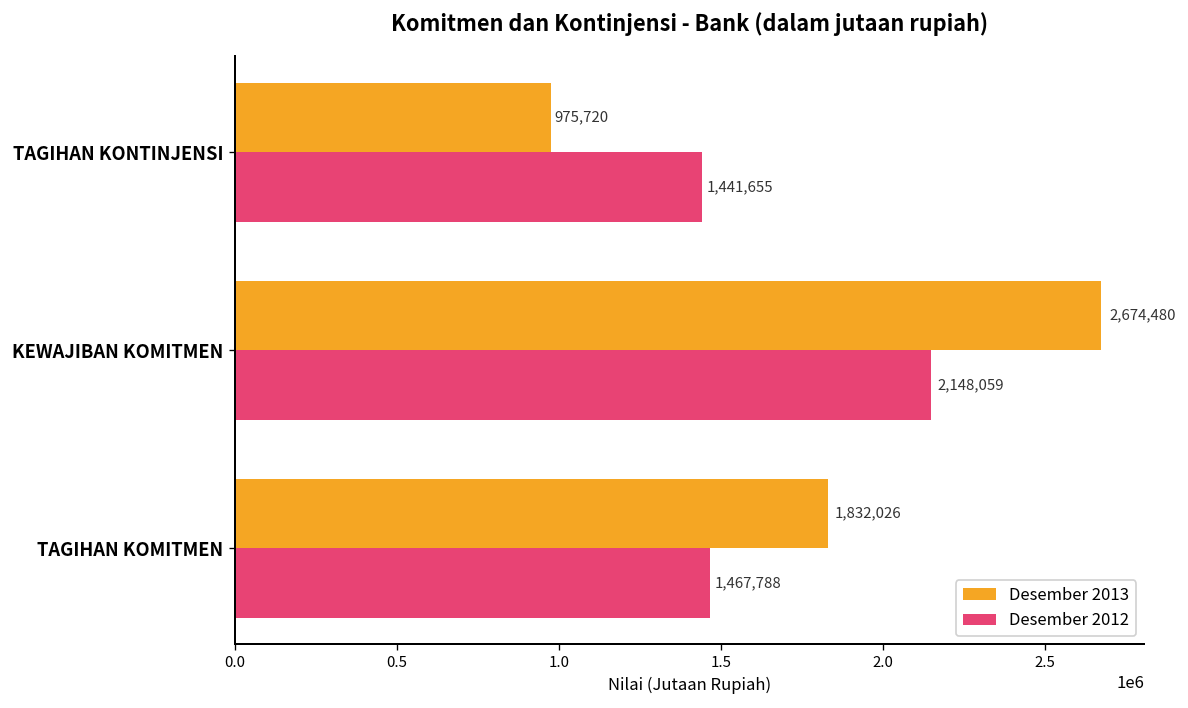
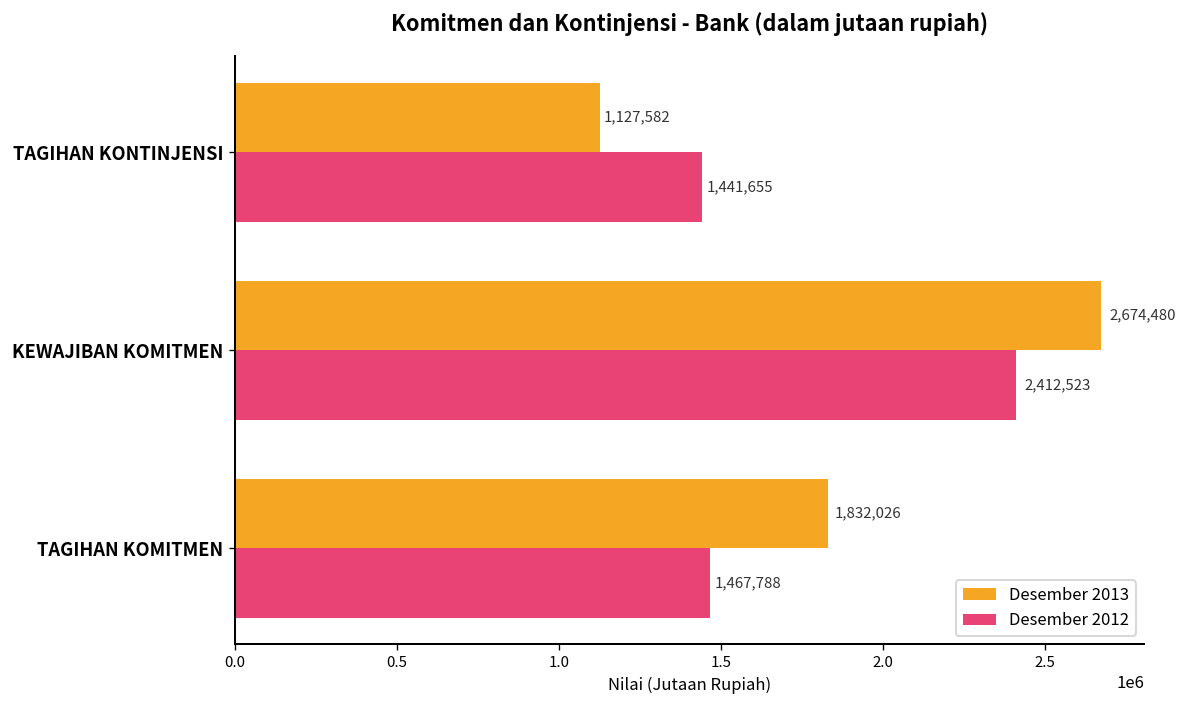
  {
    "Desember 2013": {
-     "TAGIHAN KONTINJENSI": "975,720",
+     "TAGIHAN KONTINJENSI": "1,127,582",
      "KEWAJIBAN KOMITMEN": "2,674,480",
      "TAGIHAN KOMITMEN": "1,832,026"
    },
    "Desember 2012": {
      "TAGIHAN KONTINJENSI": "1,441,655",
-     "KEWAJIBAN KOMITMEN": "2,148,059",
+     "KEWAJIBAN KOMITMEN": "2,412,523",
      "TAGIHAN KOMITMEN": "1,467,788"
    }
  }
